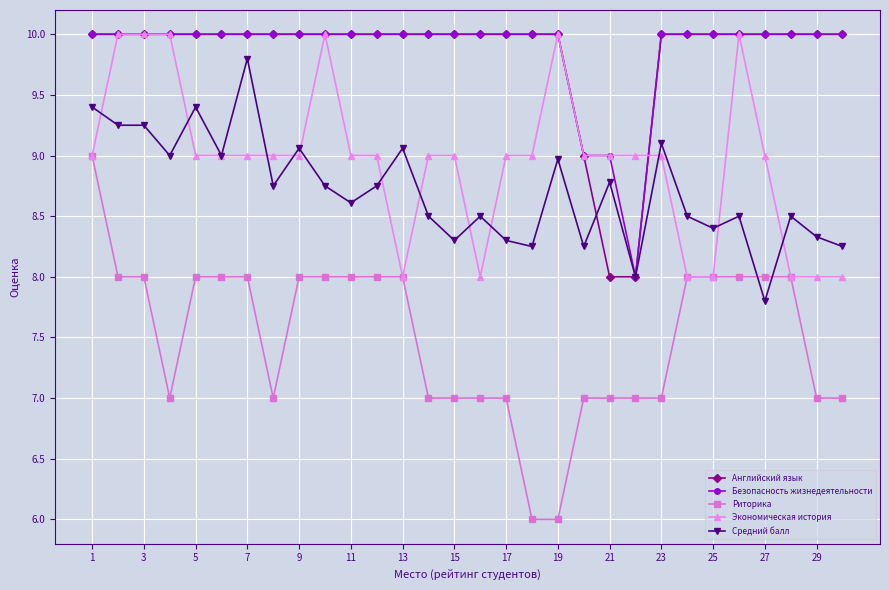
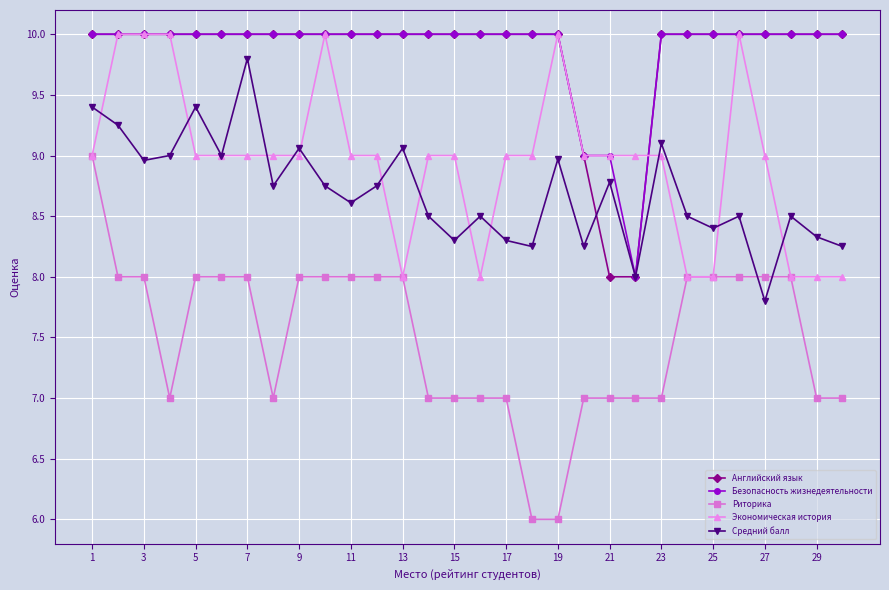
  {
    "Английский язык": {
      "21": 8.00
    },
    "Средний балл": {
      "1": 9.40,
-     "3": 9.25,
+     "3": 8.96,
      "5": 9.40,
      "7": 9.80,
      "9": 9.06,
      "11": 8.61,
      "13": 9.06,
      "15": 8.30,
      "17": 8.30,
      "19": 8.97,
      "21": 8.78,
      "23": 9.10,
      "25": 8.40,
      "27": 7.80,
      "29": 8.33
    }
  }
